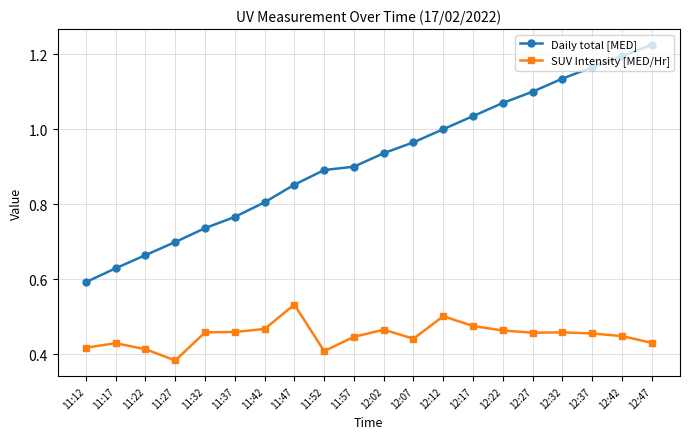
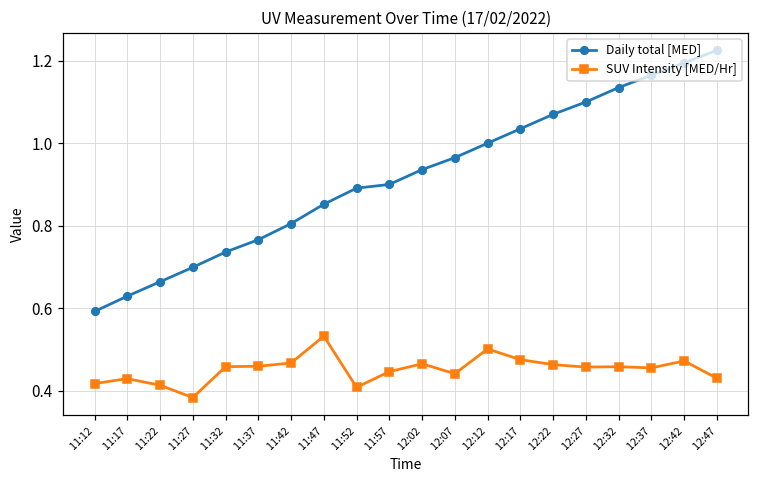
  {
    "Daily total [MED]": {
      "11:12": 0.59,
      "11:17": 0.63,
      "11:22": 0.66,
      "11:27": 0.70,
      "11:32": 0.74,
      "11:37": 0.77,
      "11:42": 0.81,
      "11:47": 0.85,
      "11:52": 0.89,
      "11:57": 0.90,
      "12:02": 0.94,
      "12:07": 0.97,
      "12:12": 1.00,
      "12:17": 1.04,
      "12:22": 1.07,
      "12:27": 1.10,
      "12:32": 1.14
    },
    "SUV Intensity [MED/Hr]": {
      "11:12": 0.42,
      "11:17": 0.43,
      "11:22": 0.41,
      "11:27": 0.38,
      "11:32": 0.46,
      "11:37": 0.46,
      "11:42": 0.47,
      "11:47": 0.53,
      "11:52": 0.41,
      "11:57": 0.45,
      "12:02": 0.47,
      "12:07": 0.44,
      "12:12": 0.50,
      "12:17": 0.48,
      "12:22": 0.46,
      "12:27": 0.46,
      "12:32": 0.46,
      "12:37": 0.46,
-     "12:42": 0.45,
+     "12:42": 0.47,
      "12:47": 0.43
    }
  }
